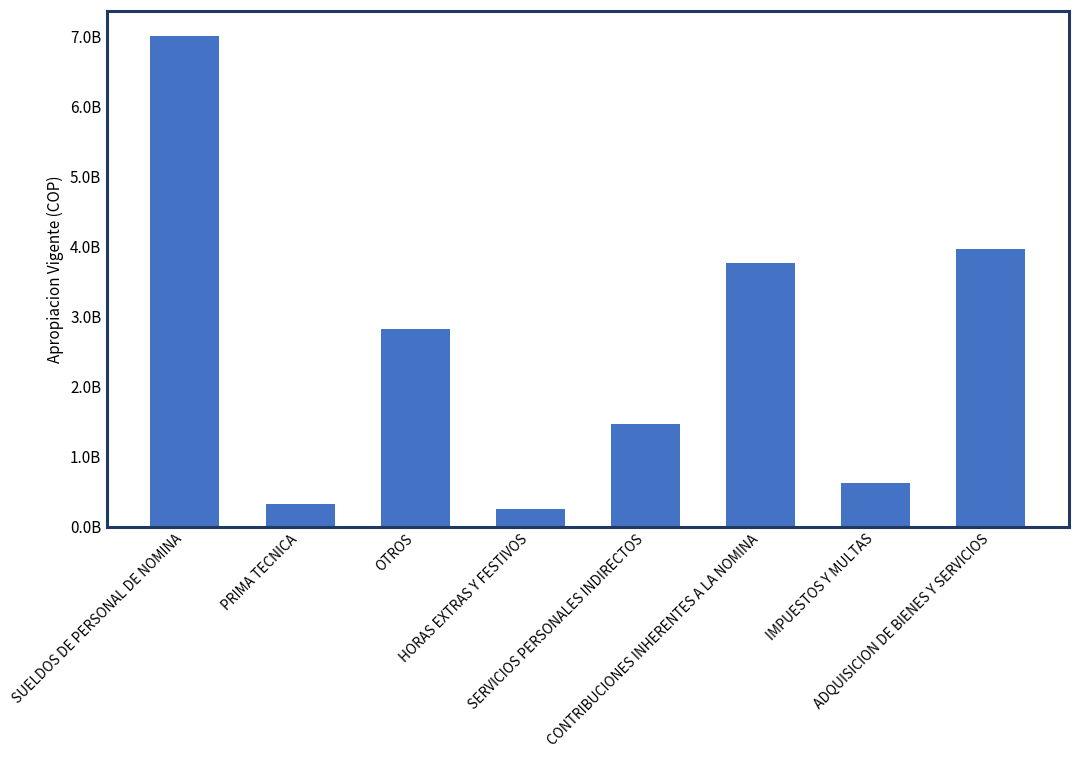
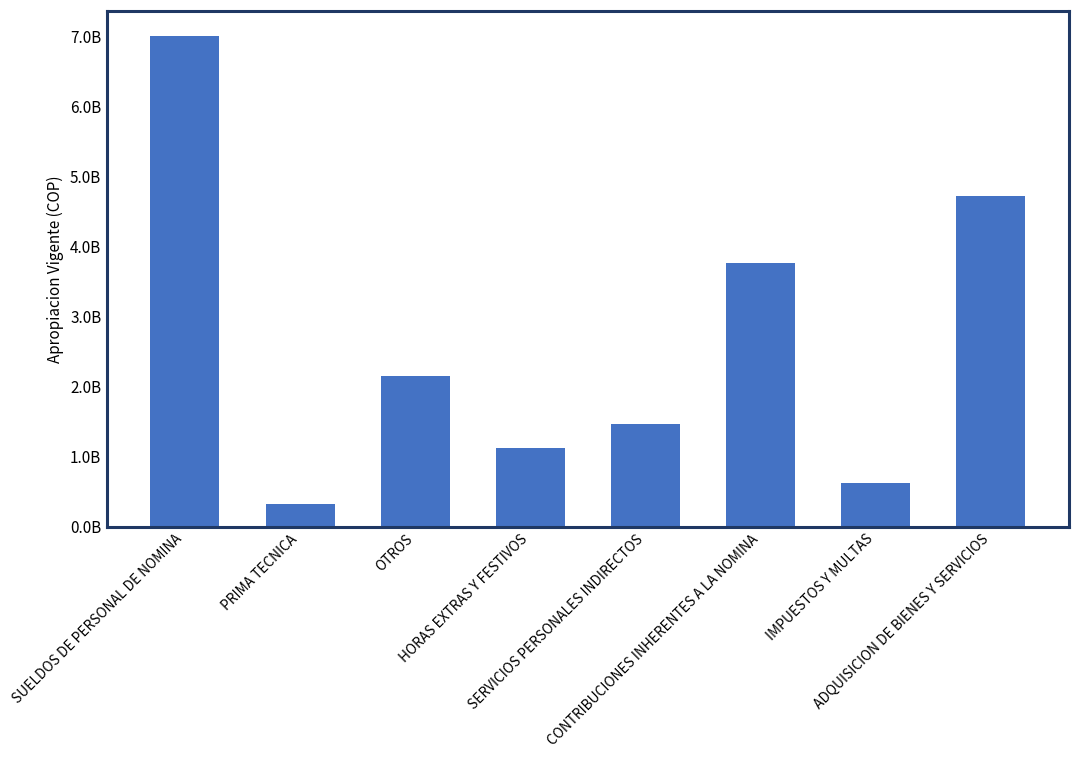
  {
    "SUELDOS DE PERSONAL DE NOMINA": 7000000000,
    "PRIMA TECNICA": 300000000,
-   "OTROS": 2800000000,
-   "HORAS EXTRAS Y FESTIVOS": 300000000,
+   "OTROS": 2100000000,
+   "HORAS EXTRAS Y FESTIVOS": 1100000000,
    "SERVICIOS PERSONALES INDIRECTOS": 1500000000,
    "CONTRIBUCIONES INHERENTES A LA NOMINA": 3800000000,
    "IMPUESTOS Y MULTAS": 600000000,
-   "ADQUISICION DE BIENES Y SERVICIOS": 4000000000
+   "ADQUISICION DE BIENES Y SERVICIOS": 4700000000
  }
